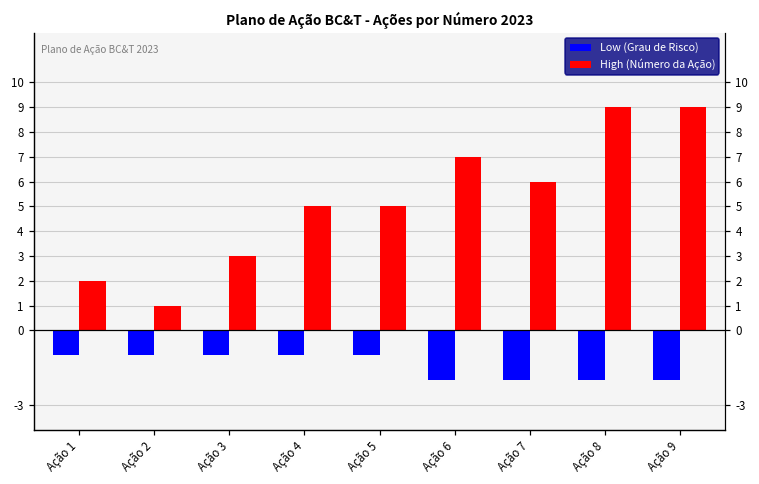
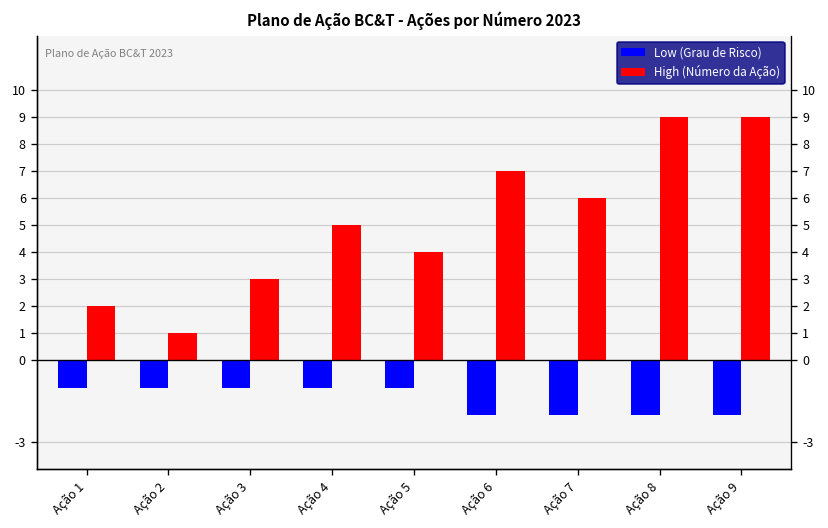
  {
    "Low (Grau de Risco)": {
      "Ação 1": -1,
      "Ação 2": -1,
      "Ação 3": -1,
      "Ação 4": -1,
      "Ação 5": -1,
      "Ação 6": -2,
      "Ação 7": -2,
      "Ação 8": -2,
      "Ação 9": -2
    },
    "High (Número da Ação)": {
      "Ação 1": 2,
      "Ação 2": 1,
      "Ação 3": 3,
      "Ação 4": 5,
-     "Ação 5": 5,
+     "Ação 5": 4,
      "Ação 6": 7,
      "Ação 7": 6,
      "Ação 8": 9,
      "Ação 9": 9
    }
  }
